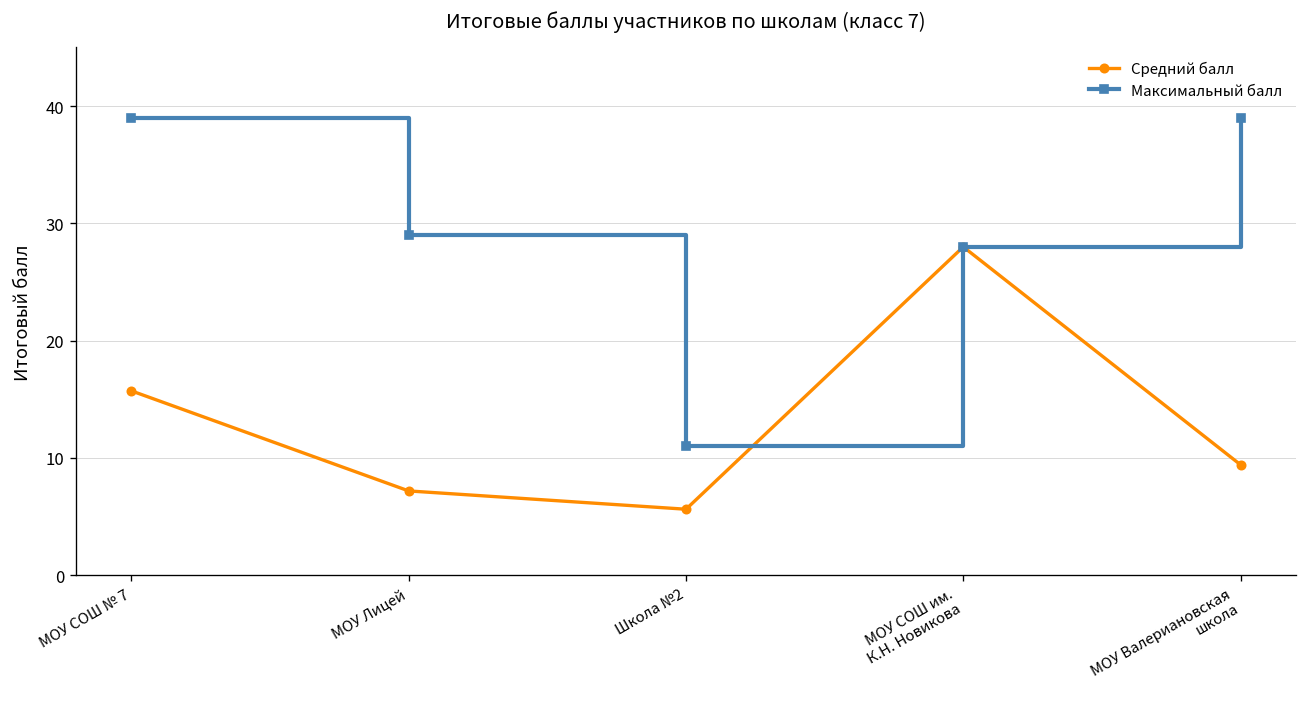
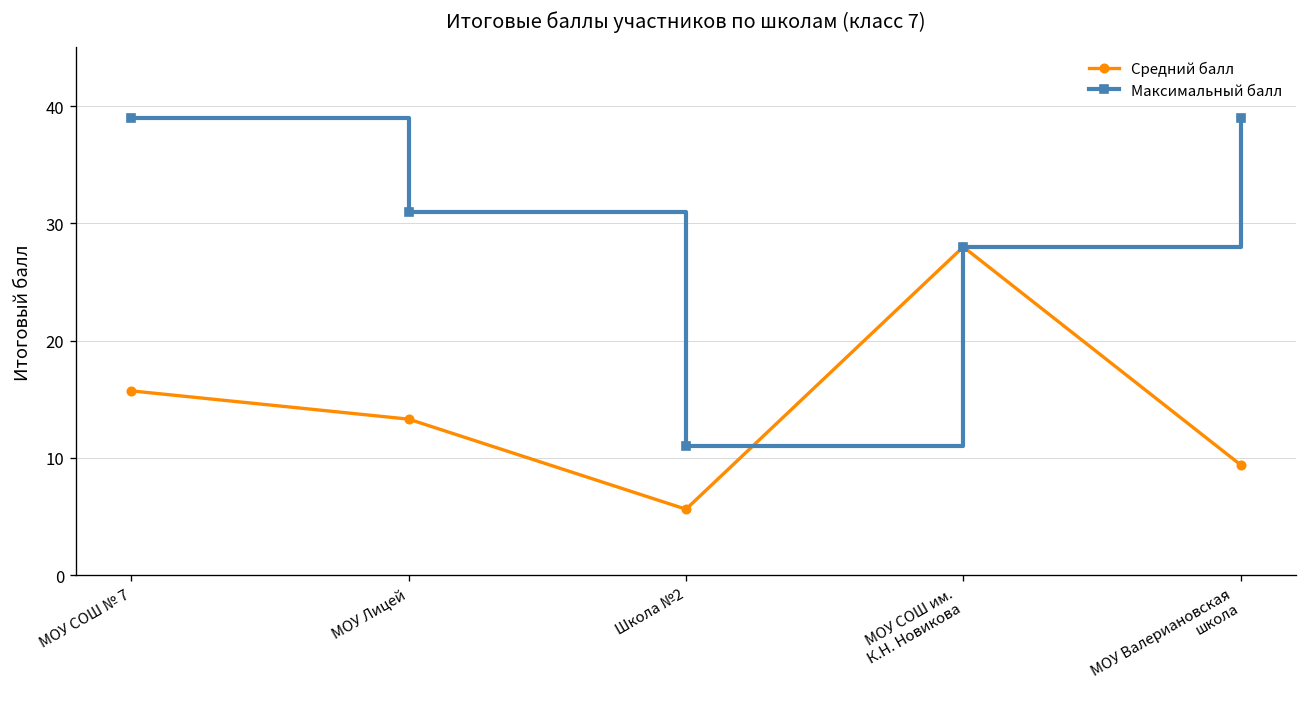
  {
    "Средний балл": {
      "МОУ СОШ № 7": 16,
-     "МОУ Лицей": 7,
+     "МОУ Лицей": 13,
      "Школа №2": 6,
      "МОУ Валериановская школа": 9
    },
    "Максимальный балл": {
      "МОУ СОШ № 7": 39,
-     "МОУ Лицей": 29,
+     "МОУ Лицей": 31,
      "Школа №2": 11,
      "МОУ Валериановская школа": 39
    }
  }
